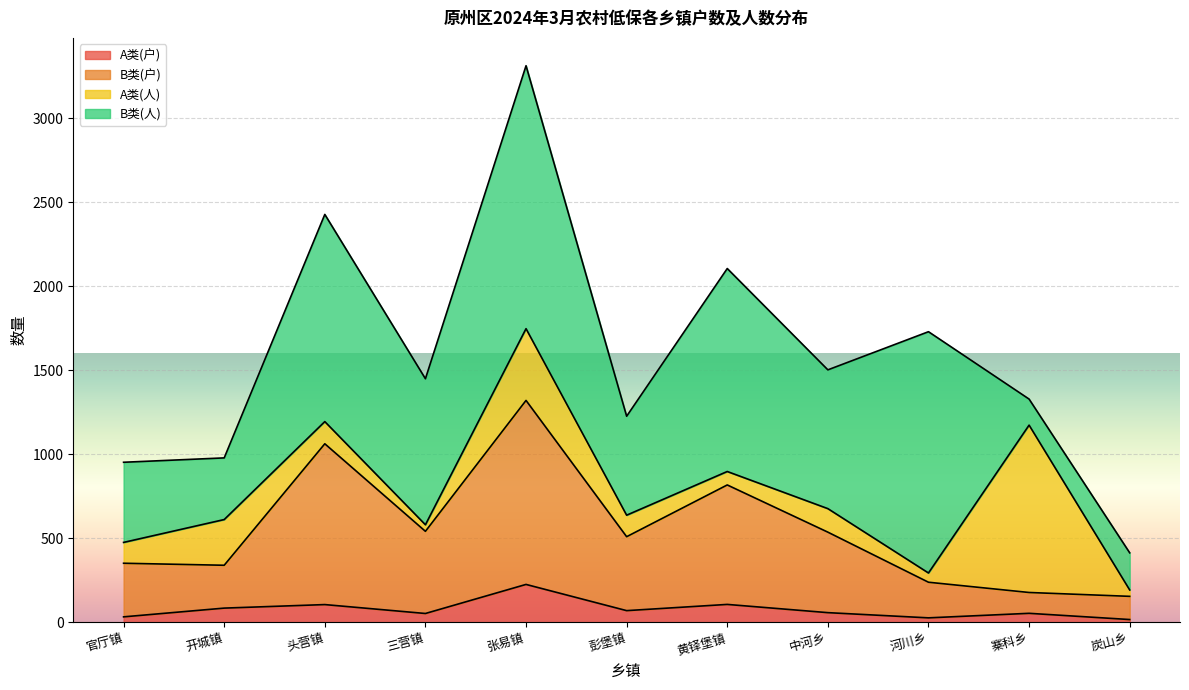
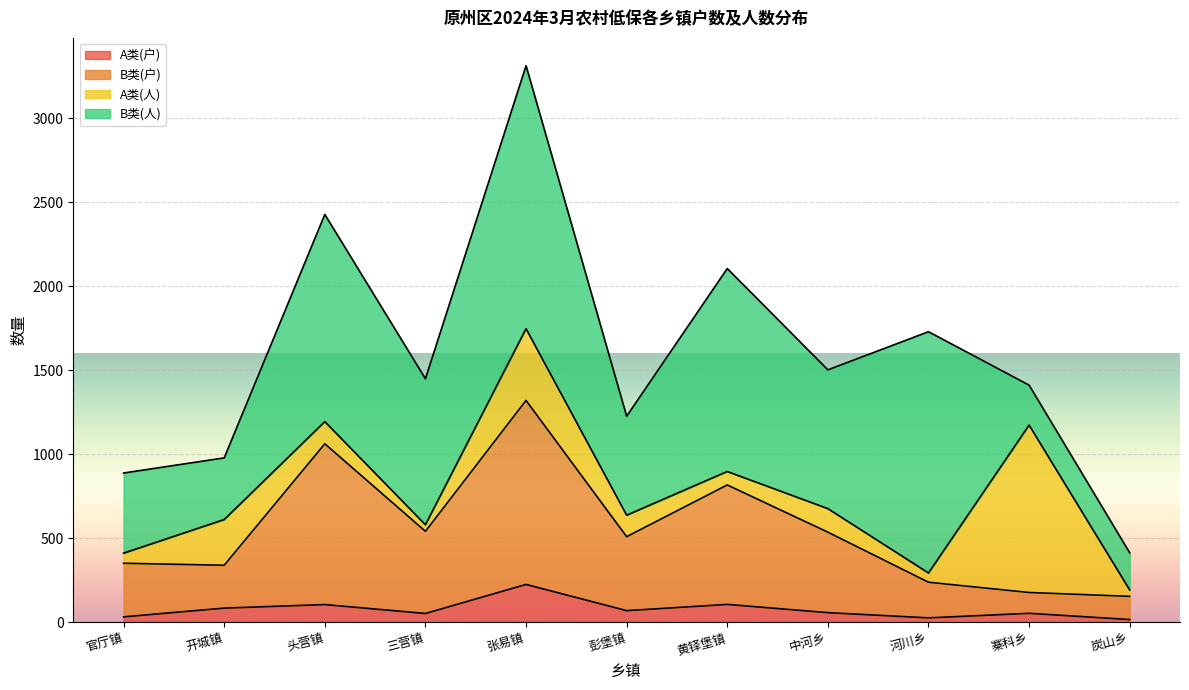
  {
    "A类(人)": {
-     "官厅镇": 120,
+     "官厅镇": 60,
      "开城镇": 270,
      "头营镇": 130,
      "三营镇": 40,
      "张易镇": 430,
      "彭堡镇": 130,
      "黄铎堡镇": 80,
      "中河乡": 140,
      "河川乡": 60,
      "寨科乡": 1000,
      "炭山乡": 40
    },
    "B类(人)": {
      "官厅镇": 480,
      "开城镇": 370,
      "头营镇": 1230,
      "三营镇": 870,
      "张易镇": 1570,
      "彭堡镇": 590,
      "黄铎堡镇": 1210,
      "中河乡": 830,
      "河川乡": 1440,
-     "寨科乡": 160,
+     "寨科乡": 240,
      "炭山乡": 220
    }
  }
